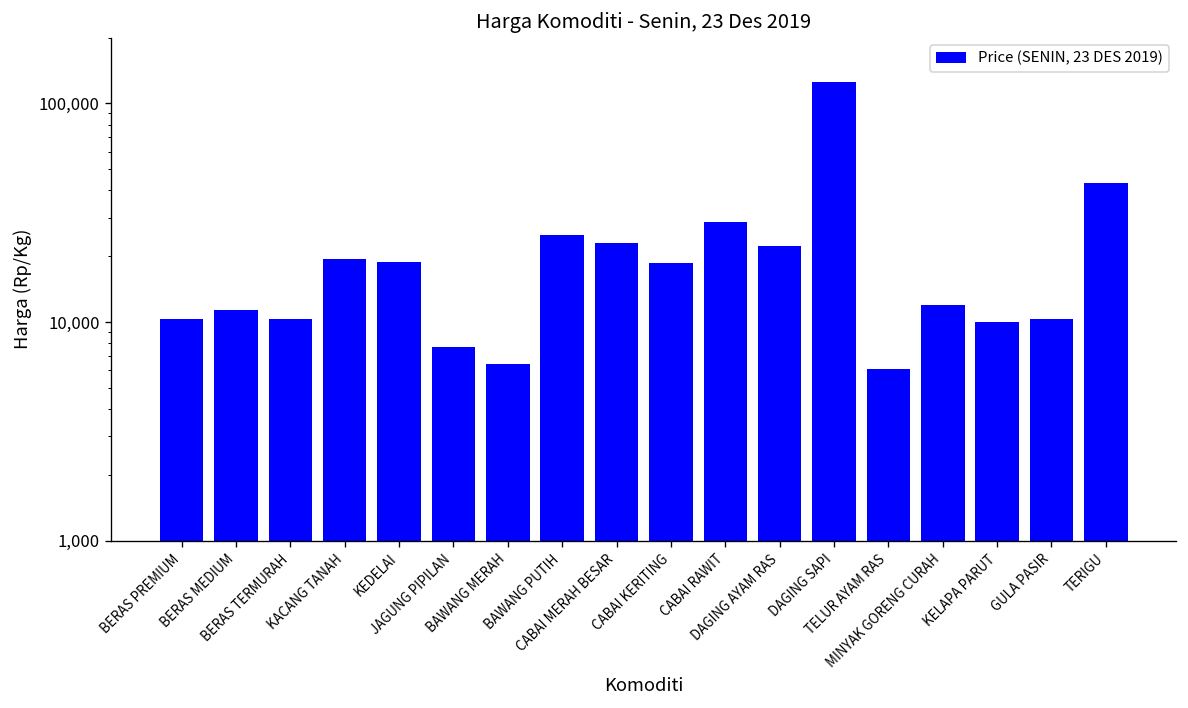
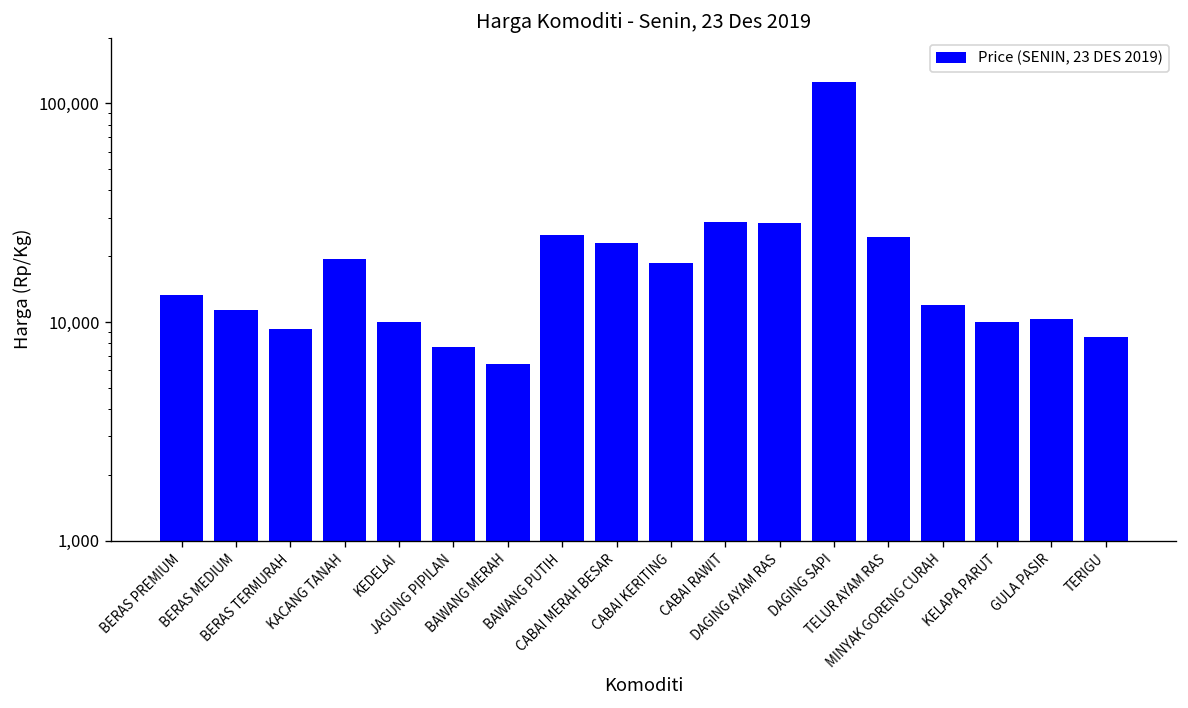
  {
-   "BERAS PREMIUM": "10,000",
+   "BERAS PREMIUM": "13,000",
    "BERAS MEDIUM": "11,000",
-   "BERAS TERMURAH": "10,000",
+   "BERAS TERMURAH": "9,000",
    "KACANG TANAH": "19,000",
-   "KEDELAI": "19,000",
+   "KEDELAI": "10,000",
    "JAGUNG PIPILAN": "7,700",
    "BAWANG MERAH": "6,400",
    "BAWANG PUTIH": "25,000",
    "CABAI MERAH BESAR": "23,000",
    "CABAI KERITING": "19,000",
    "CABAI RAWIT": "29,000",
-   "DAGING AYAM RAS": "22,000",
+   "DAGING AYAM RAS": "28,000",
    "DAGING SAPI": "130,000",
-   "TELUR AYAM RAS": "6,100",
+   "TELUR AYAM RAS": "25,000",
    "MINYAK GORENG CURAH": "12,000",
    "KELAPA PARUT": "10,000",
    "GULA PASIR": "10,000",
-   "TERIGU": "43,000"
+   "TERIGU": "9,000"
  }
